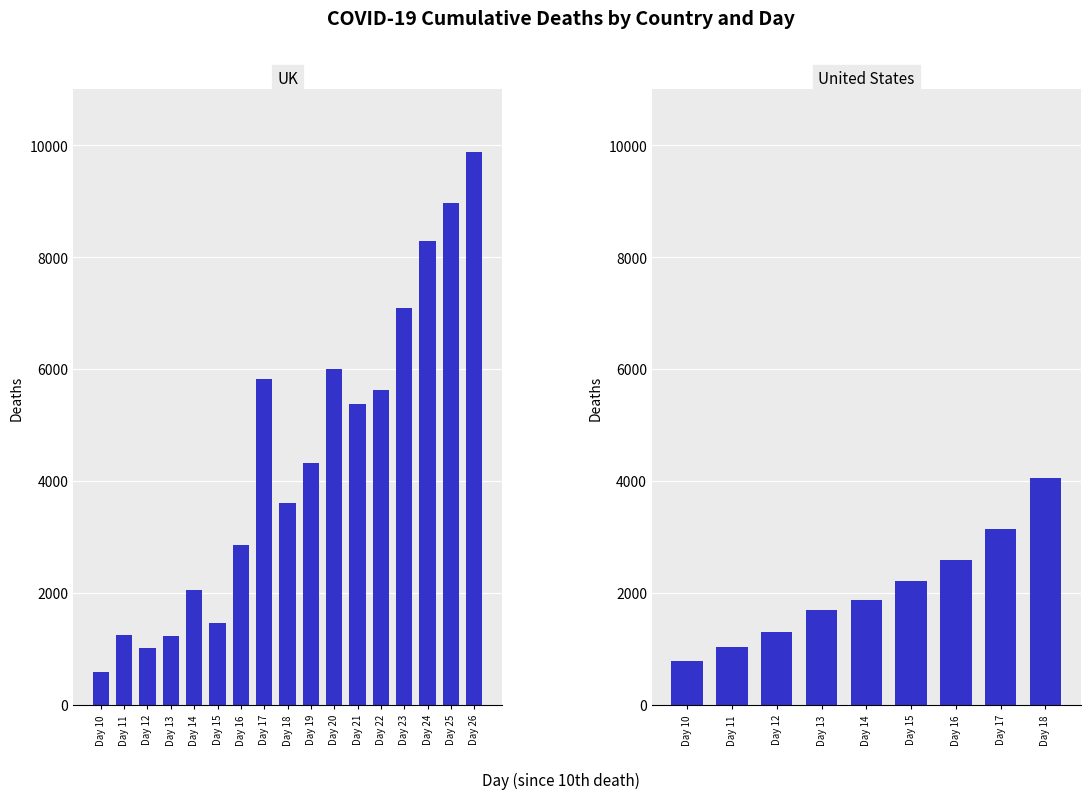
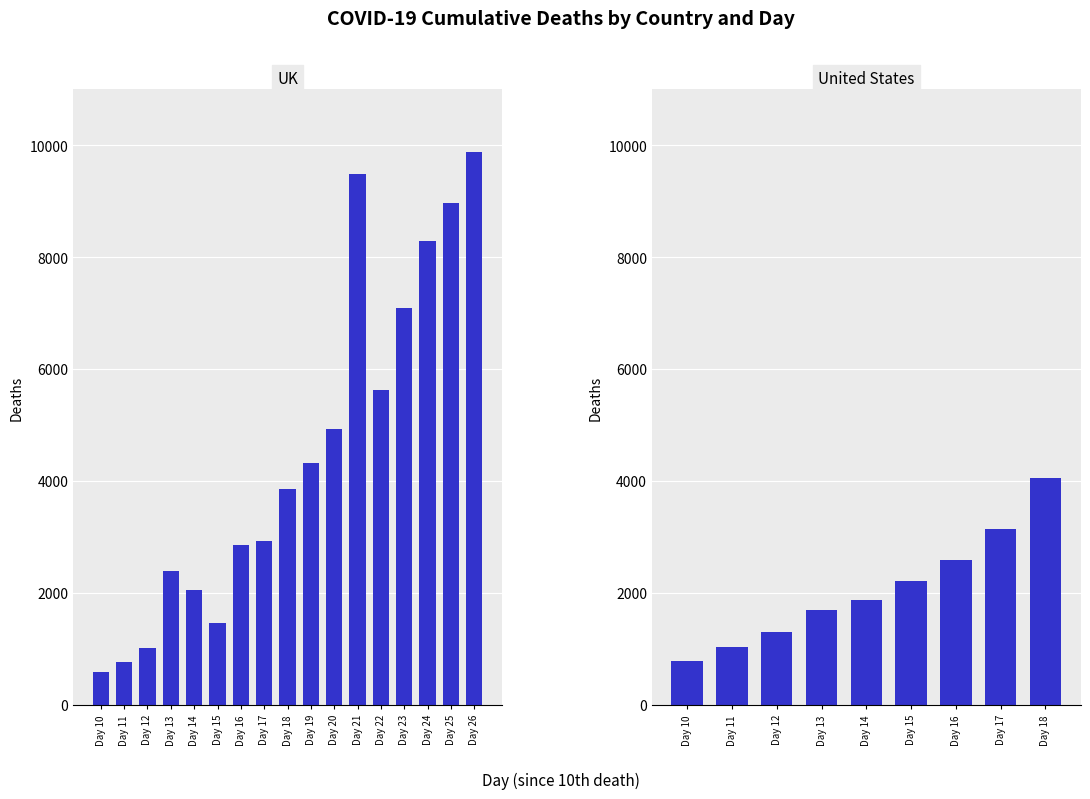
  {
    "UK": {
      "Day 10": 600,
-     "Day 11": 1200,
+     "Day 11": 800,
      "Day 12": 1000,
-     "Day 13": 1200,
+     "Day 13": 2400,
      "Day 14": 2100,
      "Day 15": 1500,
      "Day 16": 2900,
-     "Day 17": 5800,
-     "Day 18": 3600,
+     "Day 17": 2900,
+     "Day 18": 3900,
      "Day 19": 4300,
-     "Day 20": 6000,
-     "Day 21": 5400,
+     "Day 20": 4900,
+     "Day 21": 9500,
      "Day 22": 5600,
      "Day 23": 7100,
      "Day 24": 8300,
      "Day 25": 9000,
      "Day 26": 9900
    },
    "United States": {
      "Day 10": 800,
      "Day 11": 1000,
      "Day 12": 1300,
      "Day 13": 1700,
      "Day 14": 1900,
      "Day 15": 2200,
      "Day 16": 2600,
      "Day 17": 3100,
      "Day 18": 4100
    }
  }
